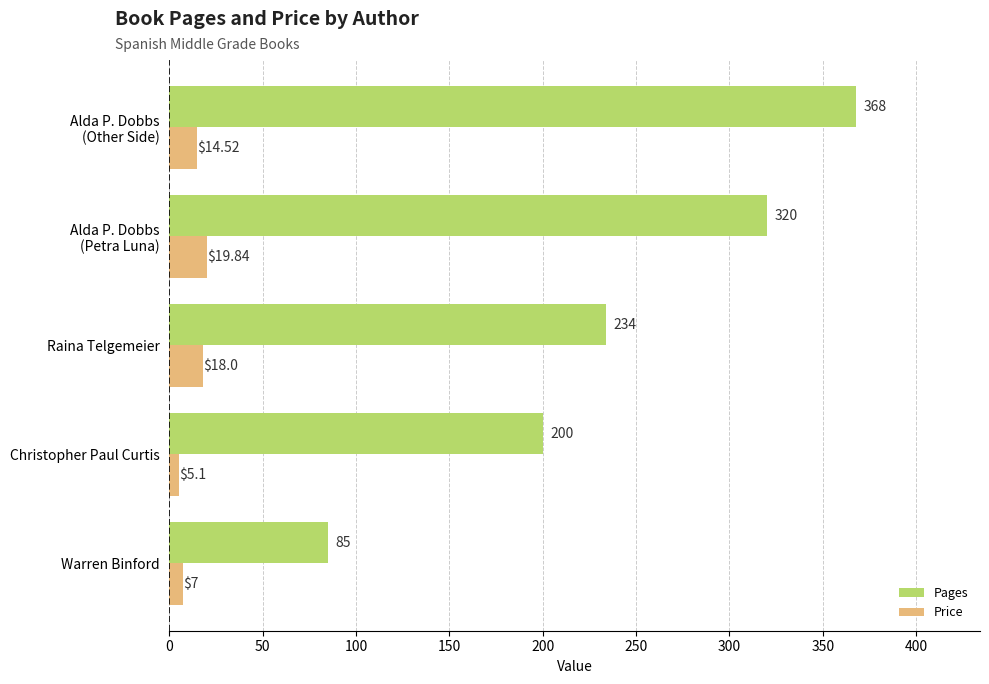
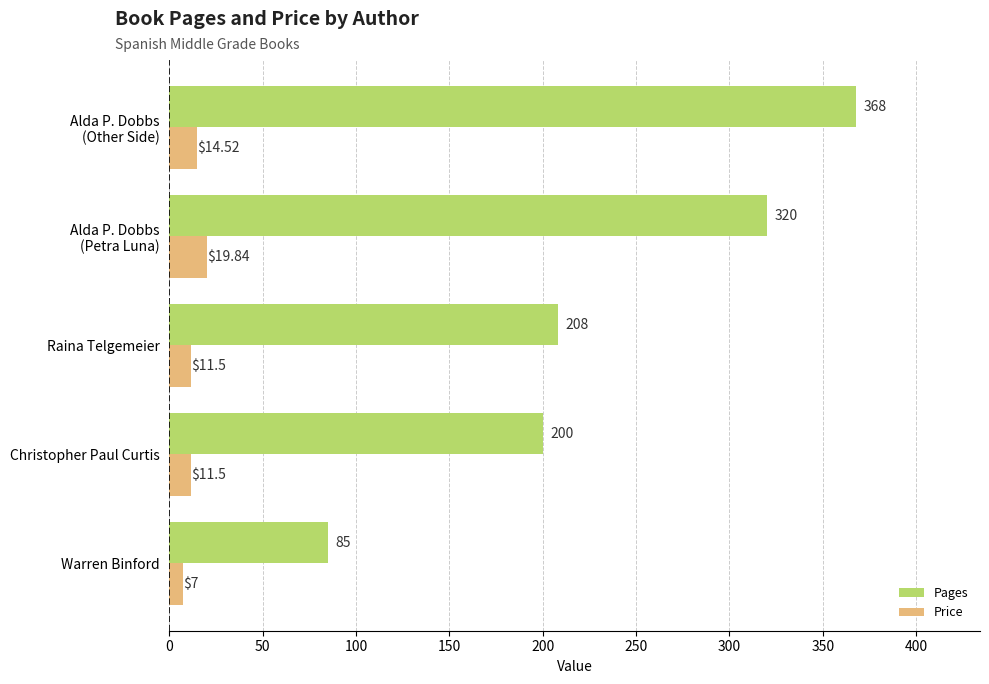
  {
    "Pages": {
      "Alda P. Dobbs (Other Side)": "368",
      "Alda P. Dobbs (Petra Luna)": "320",
-     "Raina Telgemeier": "234",
+     "Raina Telgemeier": "208",
      "Christopher Paul Curtis": "200",
      "Warren Binford": "85"
    },
    "Price": {
      "Alda P. Dobbs (Other Side)": "$14.52",
      "Alda P. Dobbs (Petra Luna)": "$19.84",
-     "Raina Telgemeier": "$18.0",
-     "Christopher Paul Curtis": "$5.1",
+     "Raina Telgemeier": "$11.5",
+     "Christopher Paul Curtis": "$11.5",
      "Warren Binford": "$7"
    }
  }
